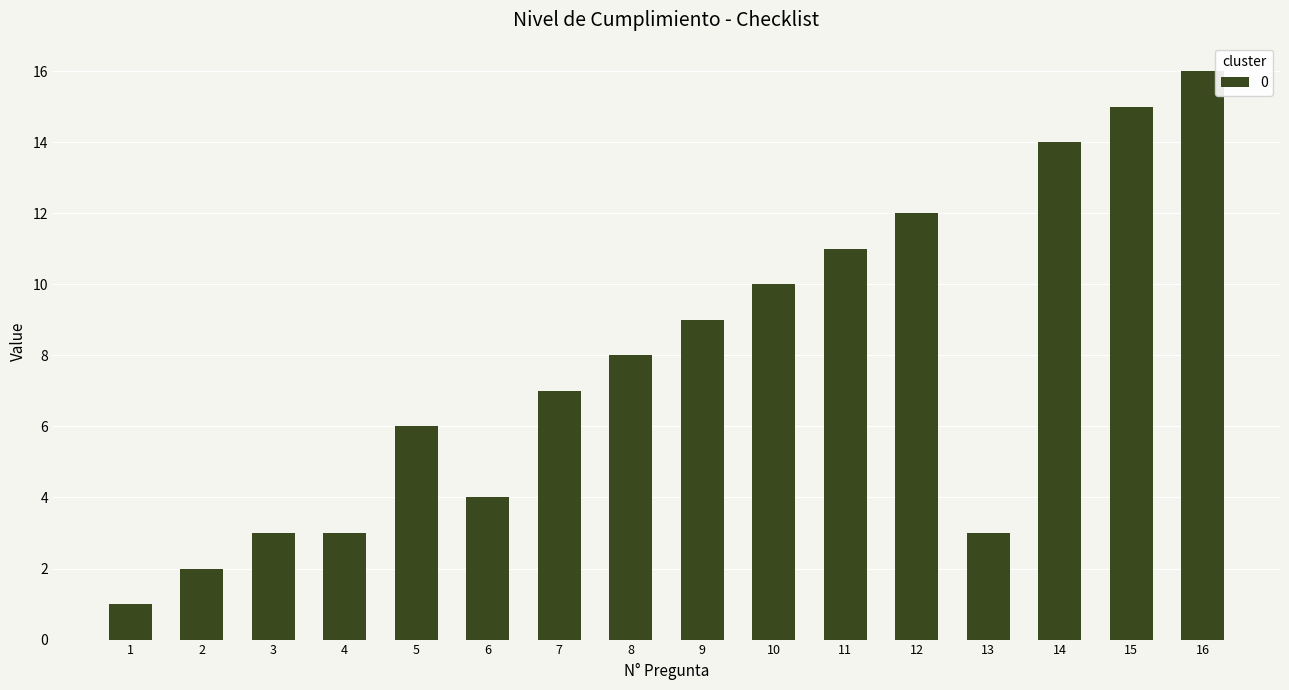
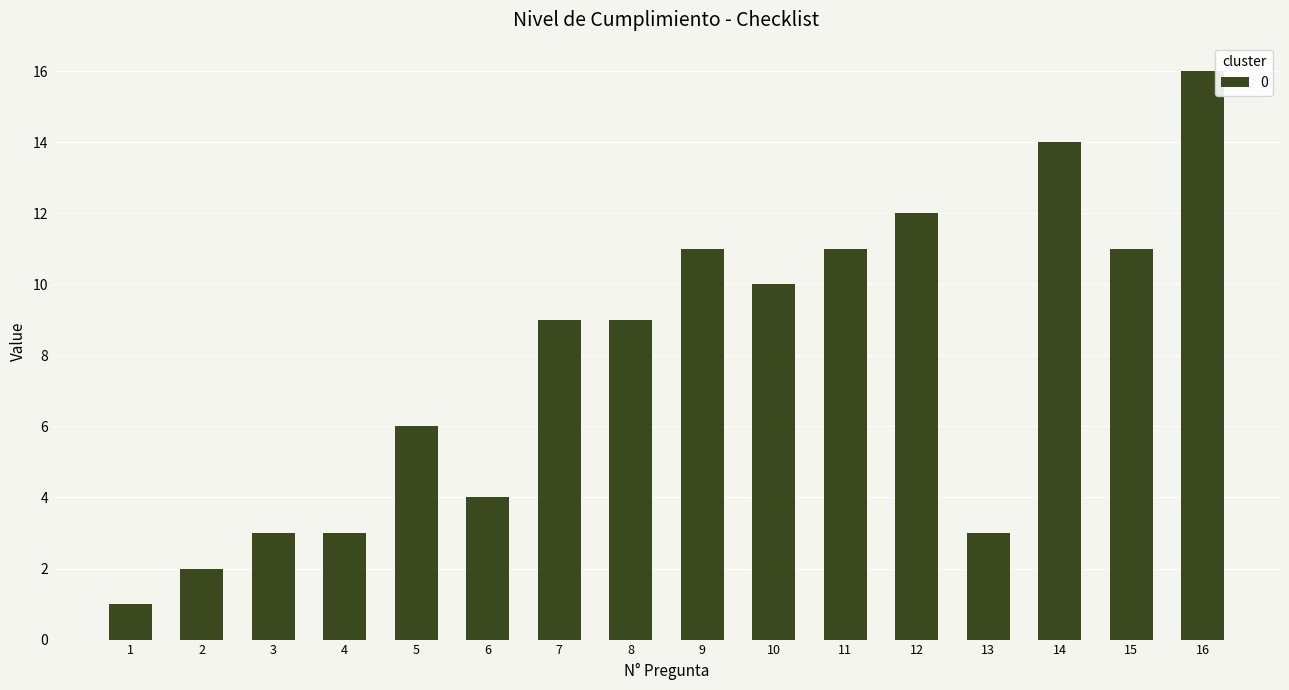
  {
    "1": 1,
    "2": 2,
    "3": 3,
    "4": 3,
    "5": 6,
    "6": 4,
-   "7": 7,
-   "8": 8,
-   "9": 9,
+   "7": 9,
+   "8": 9,
+   "9": 11,
    "10": 10,
    "11": 11,
    "12": 12,
    "13": 3,
    "14": 14,
-   "15": 15,
+   "15": 11,
    "16": 16
  }
